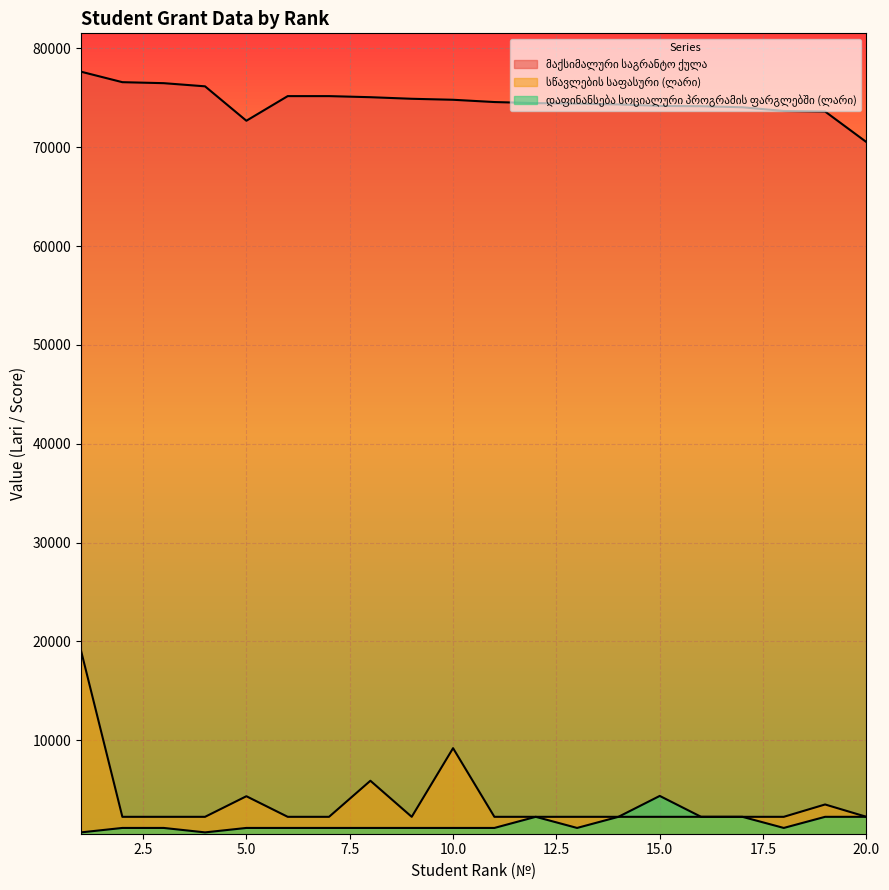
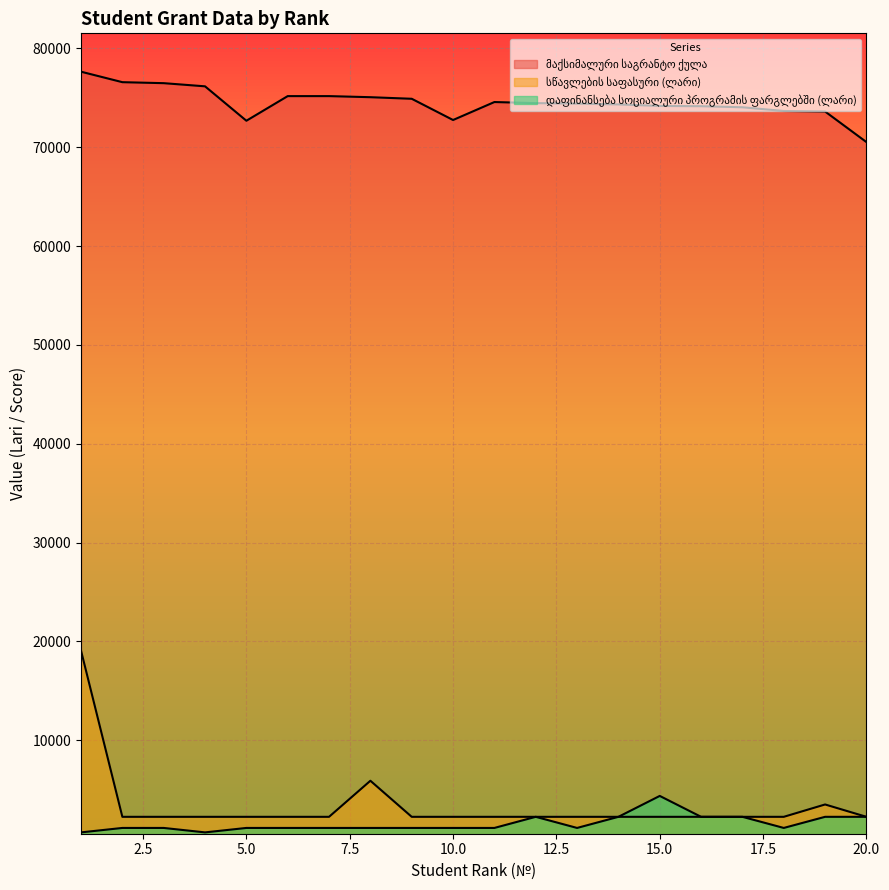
  {
    "მაქსიმალური საგრანტო ქულა": {
      "5.0": 73000,
-     "10.0": 75000,
+     "10.0": 73000,
      "20.0": 71000
    },
    "სწავლების საფასური (ლარი)": {
-     "5.0": 4000,
-     "10.0": 9000,
+     "5.0": 2000,
+     "10.0": 2000,
      "15.0": 2000
    },
    "დაფინანსება სოციალური პროგრამის ფარგლებში (ლარი)": {
      "5.0": 1000,
      "10.0": 1000,
      "15.0": 4000
    }
  }
